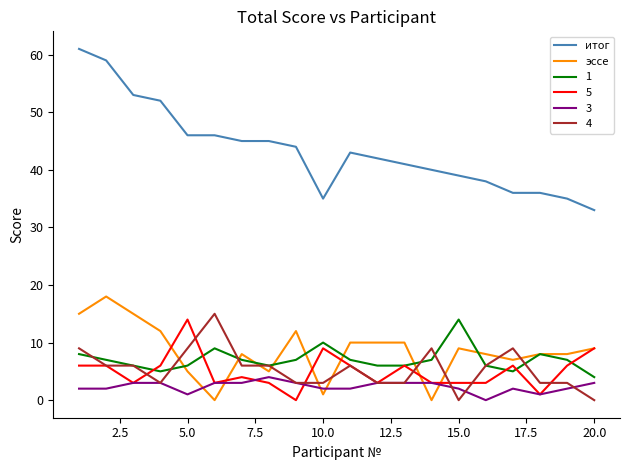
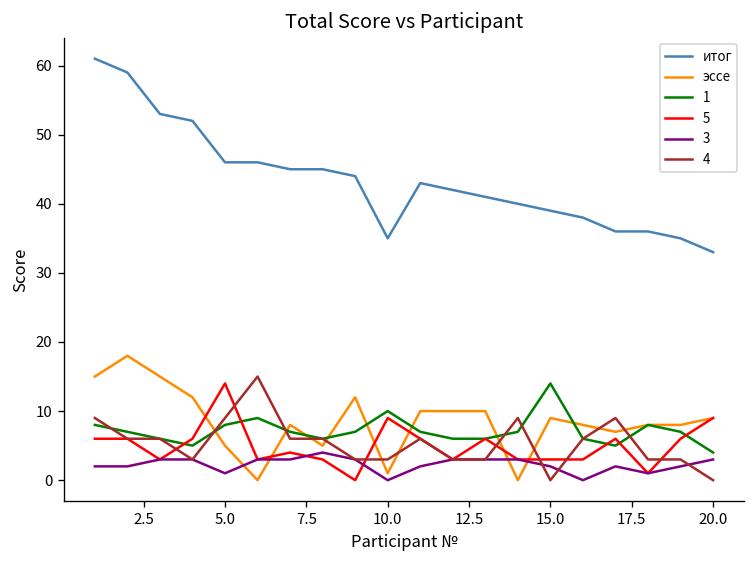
  {
    "итог": {
      "5.0": 46,
      "10.0": 35,
      "15.0": 39,
      "20.0": 33
    },
    "эссе": {
      "5.0": 5,
      "10.0": 1,
      "15.0": 9
    },
    "1": {
-     "5.0": 6,
+     "5.0": 8,
      "10.0": 10,
      "15.0": 14,
      "20.0": 4
    },
    "5": {
      "5.0": 14,
      "10.0": 9,
      "15.0": 3
    },
    "3": {
      "5.0": 1,
-     "10.0": 2,
+     "10.0": 0,
      "15.0": 2,
      "20.0": 3
    },
    "4": {
      "5.0": 9,
      "10.0": 3,
      "15.0": 0,
      "20.0": 0
    }
  }
